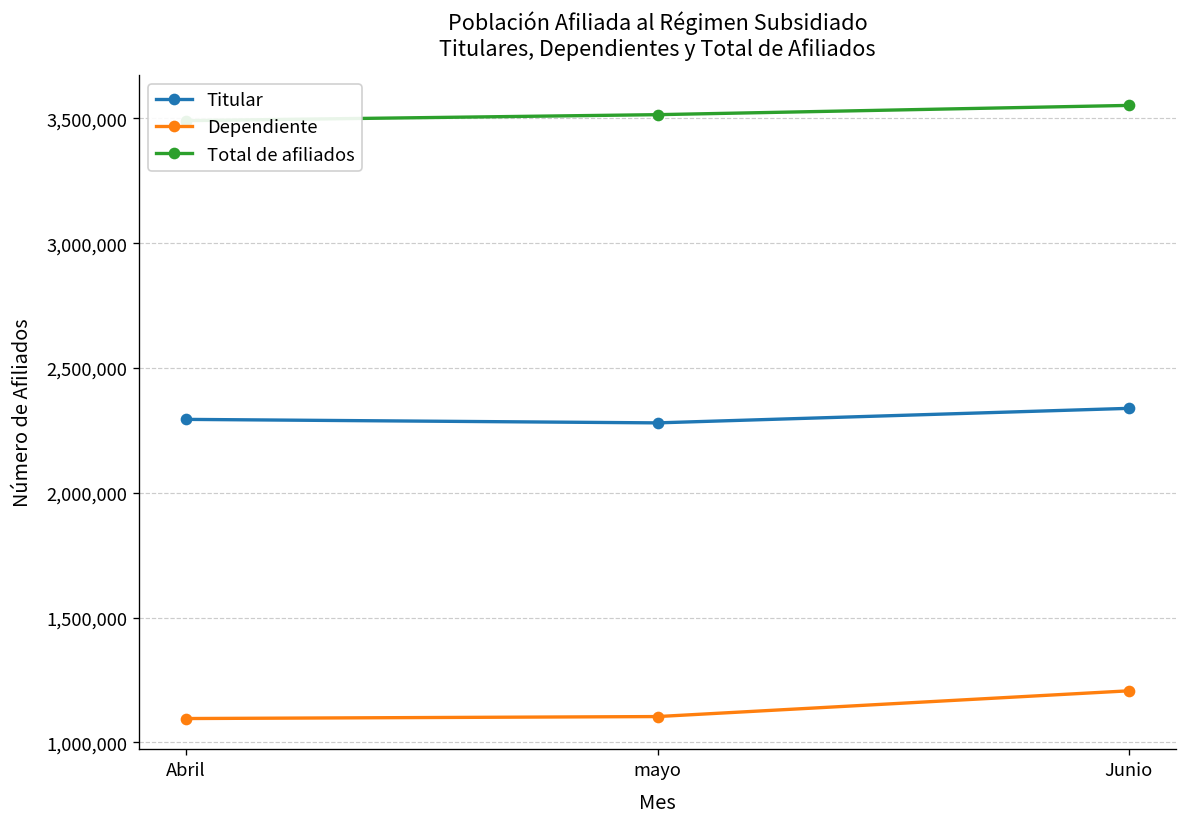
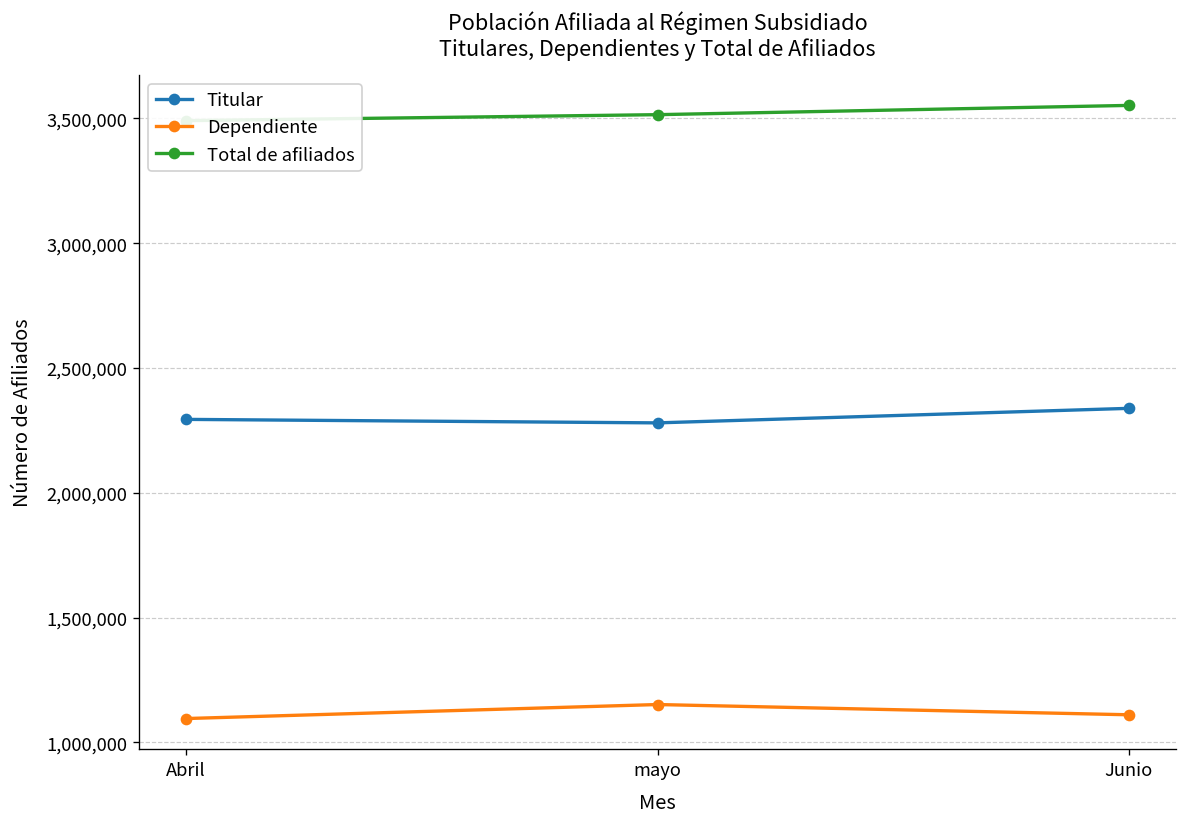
  {
    "Titular": {
      "Abril": "2,290,000",
      "mayo": "2,280,000",
      "Junio": "2,340,000"
    },
    "Dependiente": {
      "Abril": "1,100,000",
-     "mayo": "1,100,000",
-     "Junio": "1,210,000"
+     "mayo": "1,150,000",
+     "Junio": "1,110,000"
    },
    "Total de afiliados": {
      "mayo": "3,510,000",
      "Junio": "3,550,000"
    }
  }
